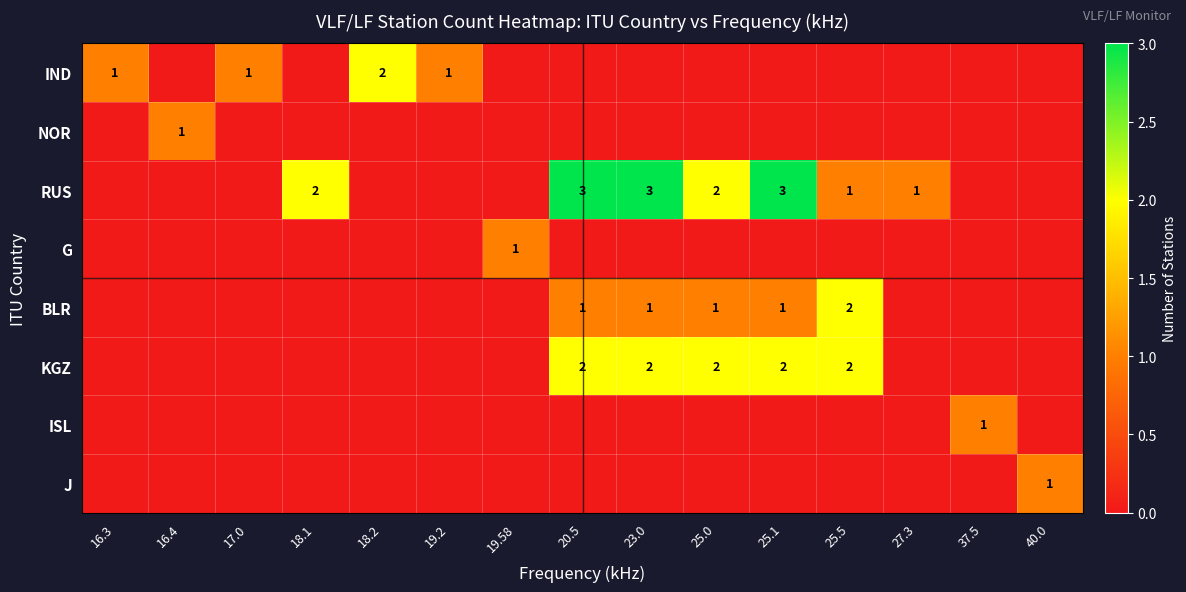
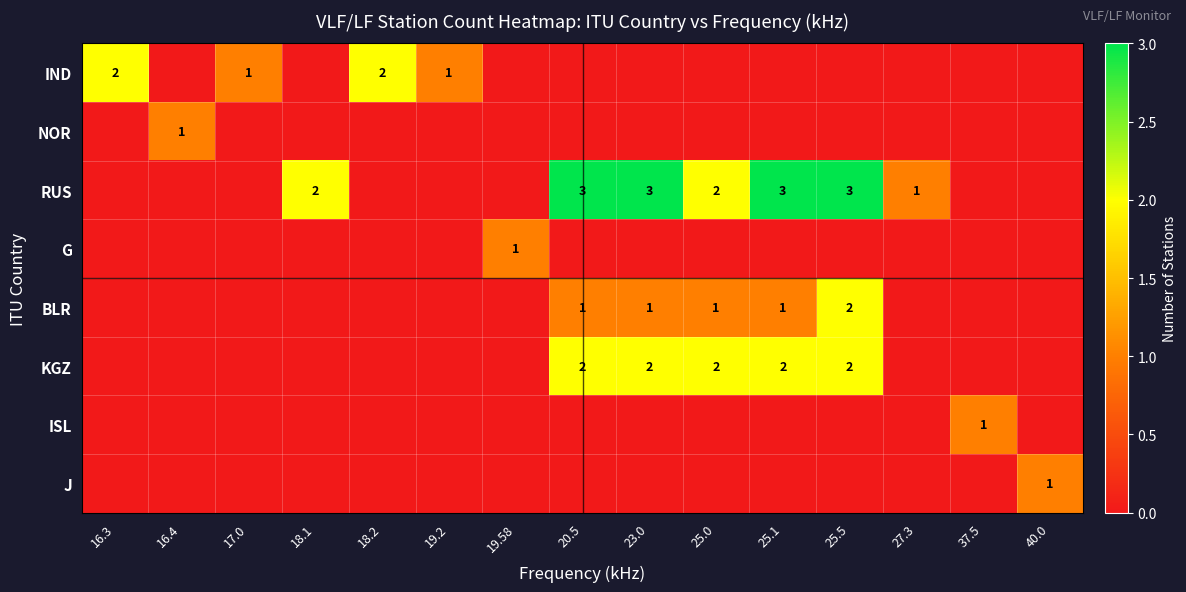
  {
    "IND": {
-     "16.3": 1,
+     "16.3": 2,
      "17.0": 1,
      "18.2": 2,
      "19.2": 1
    },
    "NOR": {
      "16.4": 1
    },
    "RUS": {
      "18.1": 2,
      "20.5": 3,
      "23.0": 3,
      "25.0": 2,
      "25.1": 3,
-     "25.5": 1,
+     "25.5": 3,
      "27.3": 1
    },
    "G": {
      "19.58": 1
    },
    "BLR": {
      "20.5": 1,
      "23.0": 1,
      "25.0": 1,
      "25.1": 1,
      "25.5": 2
    },
    "KGZ": {
      "20.5": 2,
      "23.0": 2,
      "25.0": 2,
      "25.1": 2,
      "25.5": 2
    },
    "ISL": {
      "37.5": 1
    },
    "J": {
      "40.0": 1
    }
  }
